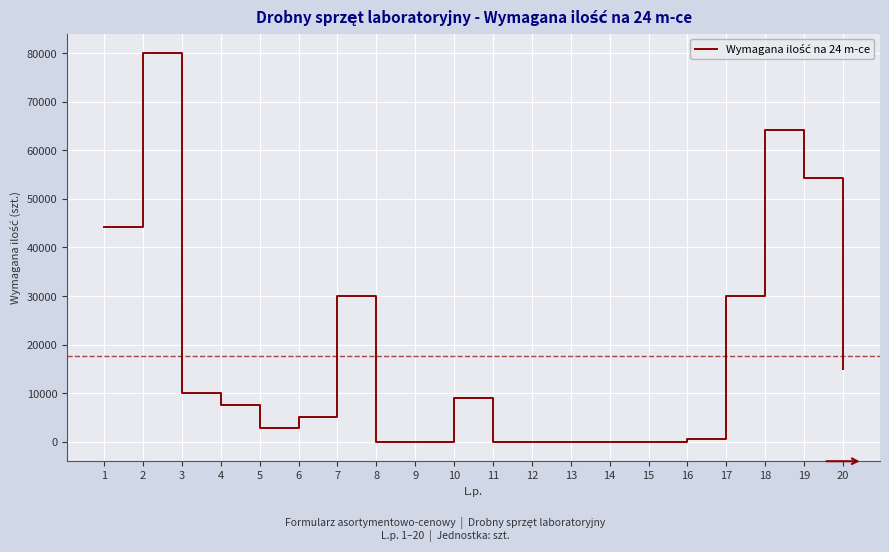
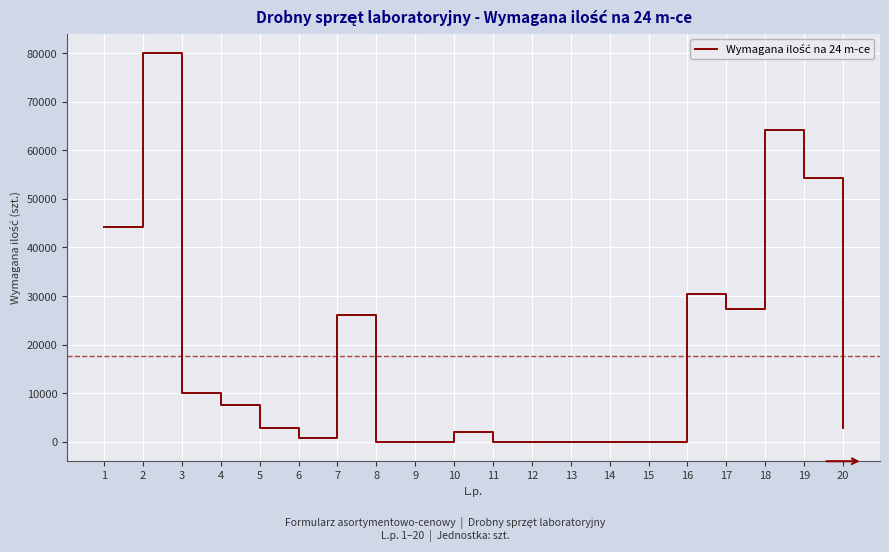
  {
    "1": 44000,
    "2": 80000,
    "3": 10000,
    "4": 8000,
    "5": 3000,
-   "6": 5000,
-   "7": 30000,
+   "6": 1000,
+   "7": 26000,
    "8": 0,
    "9": 0,
-   "10": 9000,
+   "10": 2000,
    "11": 0,
    "12": 0,
    "13": 0,
    "14": 0,
    "15": 0,
-   "16": 1000,
-   "17": 30000,
+   "16": 30000,
+   "17": 27000,
    "18": 64000,
    "19": 54000,
-   "20": 15000
+   "20": 3000
  }
